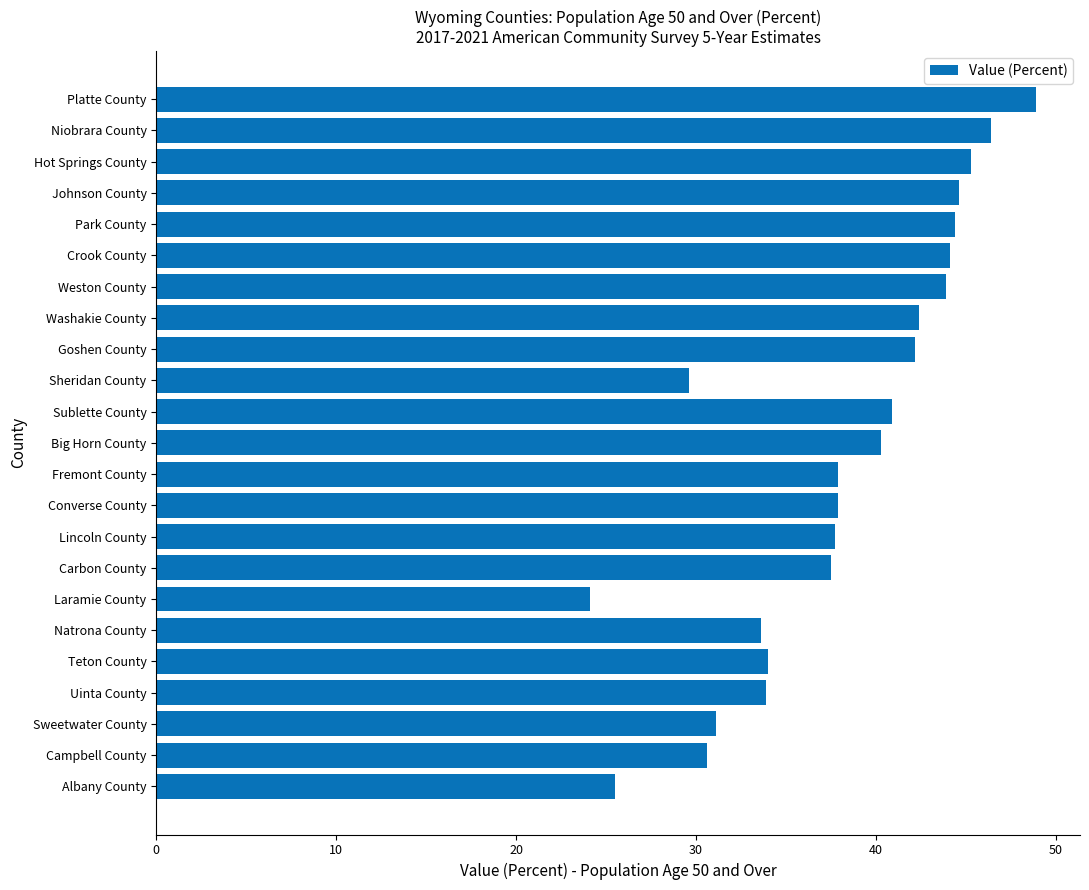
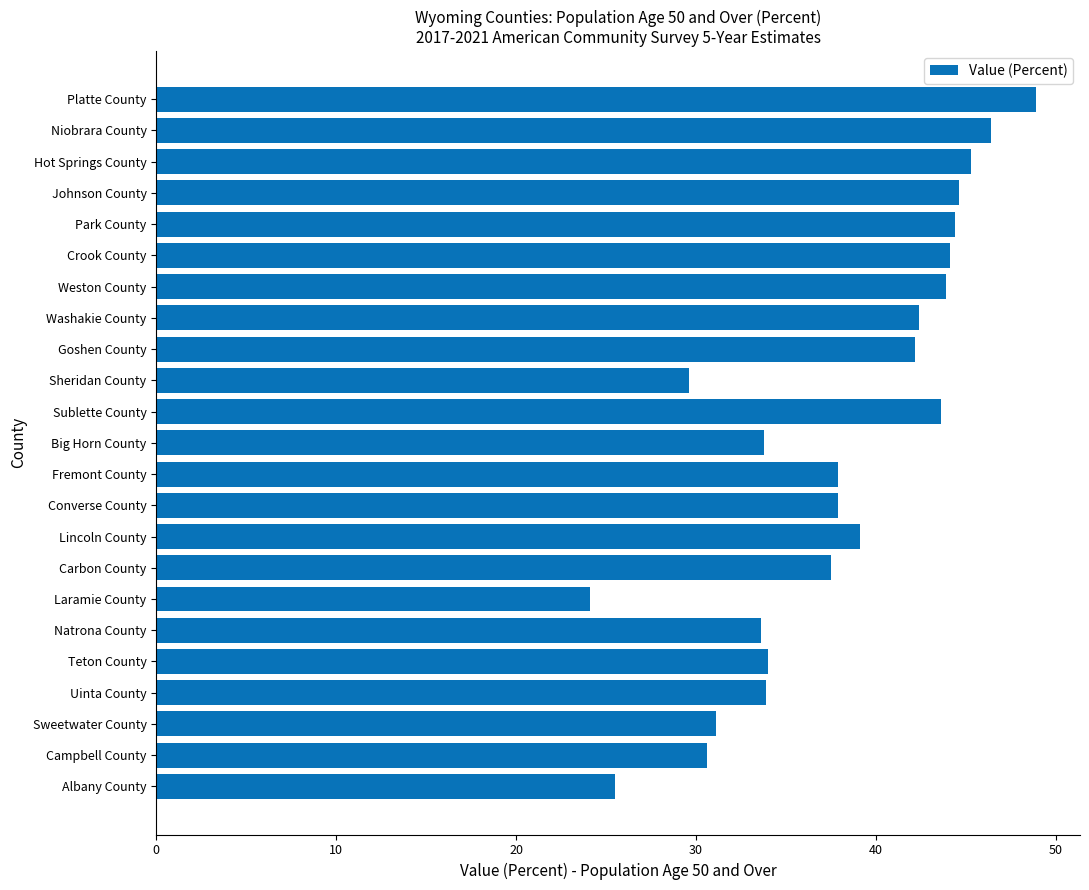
  {
    "Platte County": 48.9,
    "Niobrara County": 46.4,
    "Hot Springs County": 45.3,
    "Johnson County": 44.6,
    "Park County": 44.4,
    "Crook County": 44.1,
    "Weston County": 43.9,
    "Washakie County": 42.4,
    "Goshen County": 42.2,
    "Sheridan County": 29.6,
-   "Sublette County": 40.9,
-   "Big Horn County": 40.3,
+   "Sublette County": 43.6,
+   "Big Horn County": 33.8,
    "Fremont County": 37.9,
    "Converse County": 37.9,
-   "Lincoln County": 37.7,
+   "Lincoln County": 39.1,
    "Carbon County": 37.5,
    "Laramie County": 24.1,
    "Natrona County": 33.6,
    "Teton County": 34.0,
    "Uinta County": 33.9,
    "Sweetwater County": 31.1,
    "Campbell County": 30.6,
    "Albany County": 25.5
  }
